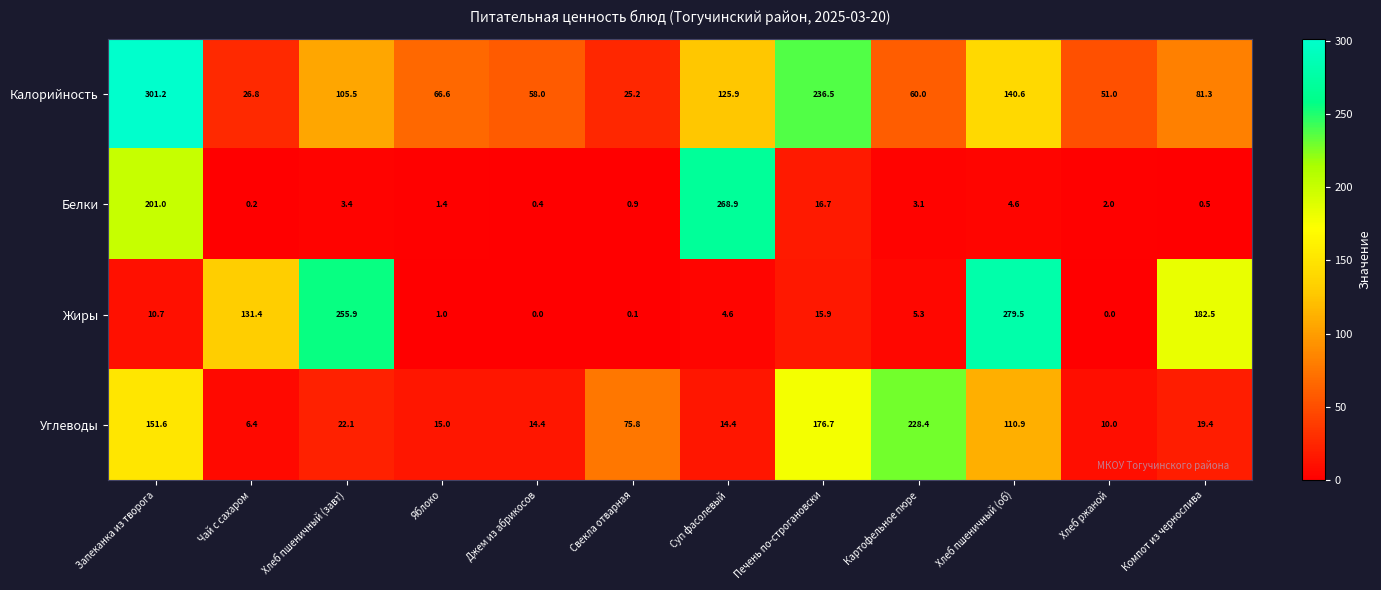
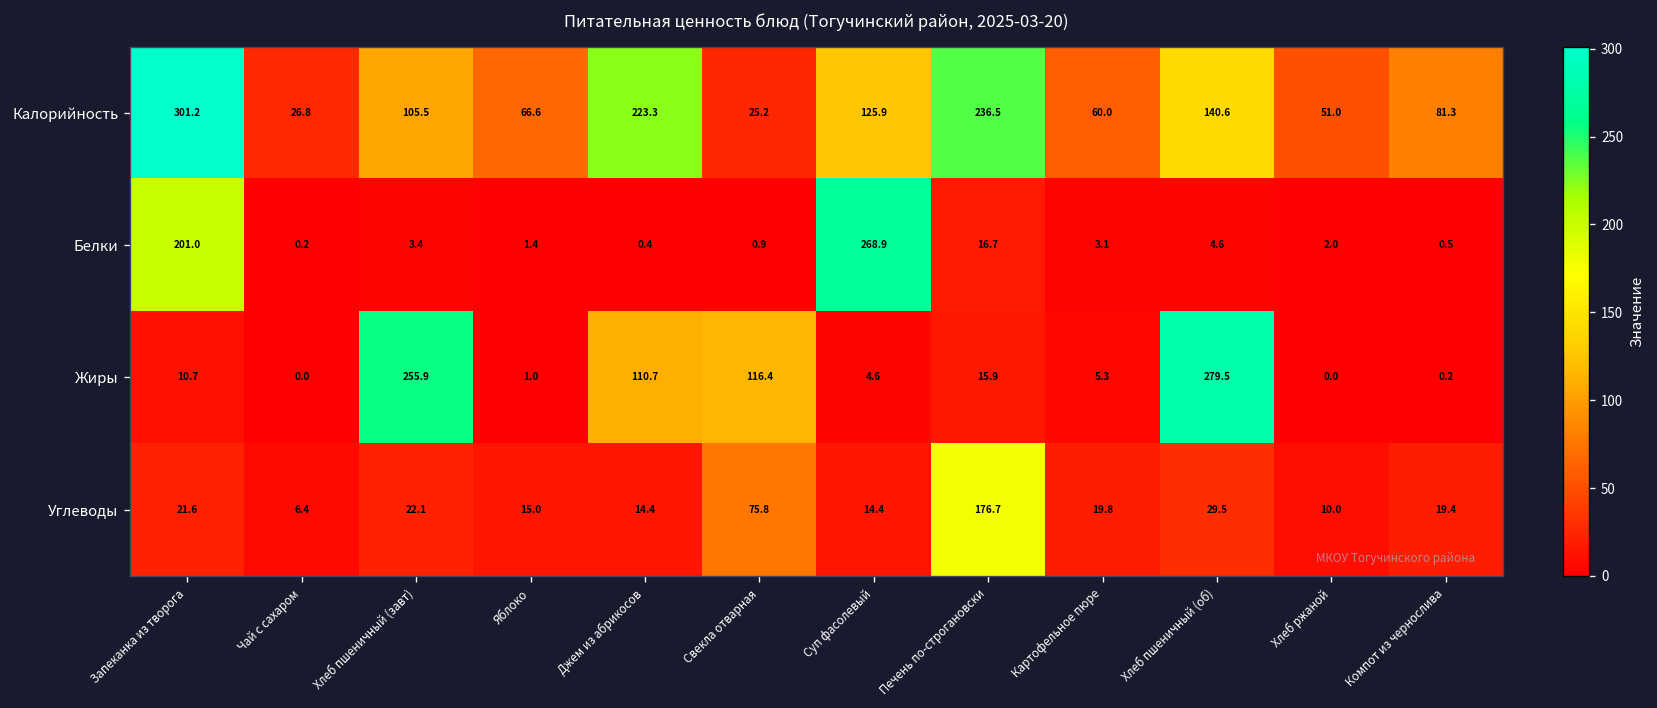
  {
    "Калорийность": {
      "Запеканка из творога": 301.2,
      "Чай с сахаром": 26.8,
      "Хлеб пшеничный (завт)": 105.5,
      "Яблоко": 66.6,
-     "Джем из абрикосов": 58.0,
+     "Джем из абрикосов": 223.3,
      "Свекла отварная": 25.2,
      "Суп фасолевый": 125.9,
      "Печень по-строгановски": 236.5,
      "Картофельное пюре": 60.0,
      "Хлеб пшеничный (об)": 140.6,
      "Хлеб ржаной": 51.0,
      "Компот из чернослива": 81.3
    },
    "Белки": {
      "Запеканка из творога": 201.0,
      "Чай с сахаром": 0.2,
      "Хлеб пшеничный (завт)": 3.4,
      "Яблоко": 1.4,
      "Джем из абрикосов": 0.4,
      "Свекла отварная": 0.9,
      "Суп фасолевый": 268.9,
      "Печень по-строгановски": 16.7,
      "Картофельное пюре": 3.1,
      "Хлеб пшеничный (об)": 4.6,
      "Хлеб ржаной": 2.0,
      "Компот из чернослива": 0.5
    },
    "Жиры": {
      "Запеканка из творога": 10.7,
-     "Чай с сахаром": 131.4,
+     "Чай с сахаром": 0.0,
      "Хлеб пшеничный (завт)": 255.9,
      "Яблоко": 1.0,
-     "Джем из абрикосов": 0.0,
-     "Свекла отварная": 0.1,
+     "Джем из абрикосов": 110.7,
+     "Свекла отварная": 116.4,
      "Суп фасолевый": 4.6,
      "Печень по-строгановски": 15.9,
      "Картофельное пюре": 5.3,
      "Хлеб пшеничный (об)": 279.5,
      "Хлеб ржаной": 0.0,
-     "Компот из чернослива": 182.5
+     "Компот из чернослива": 0.2
    },
    "Углеводы": {
-     "Запеканка из творога": 151.6,
+     "Запеканка из творога": 21.6,
      "Чай с сахаром": 6.4,
      "Хлеб пшеничный (завт)": 22.1,
      "Яблоко": 15.0,
      "Джем из абрикосов": 14.4,
      "Свекла отварная": 75.8,
      "Суп фасолевый": 14.4,
      "Печень по-строгановски": 176.7,
-     "Картофельное пюре": 228.4,
-     "Хлеб пшеничный (об)": 110.9,
+     "Картофельное пюре": 19.8,
+     "Хлеб пшеничный (об)": 29.5,
      "Хлеб ржаной": 10.0
    }
  }
